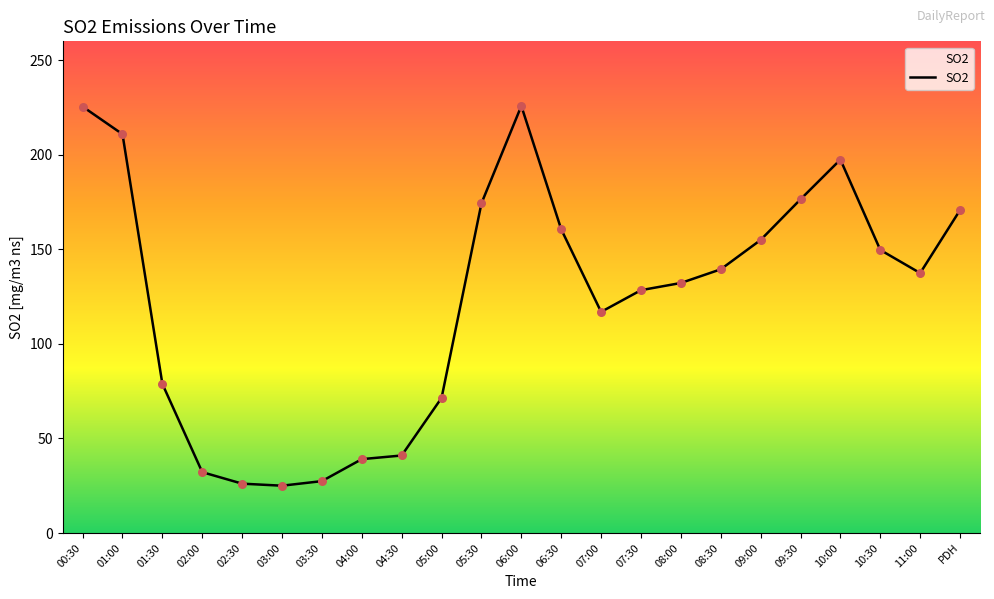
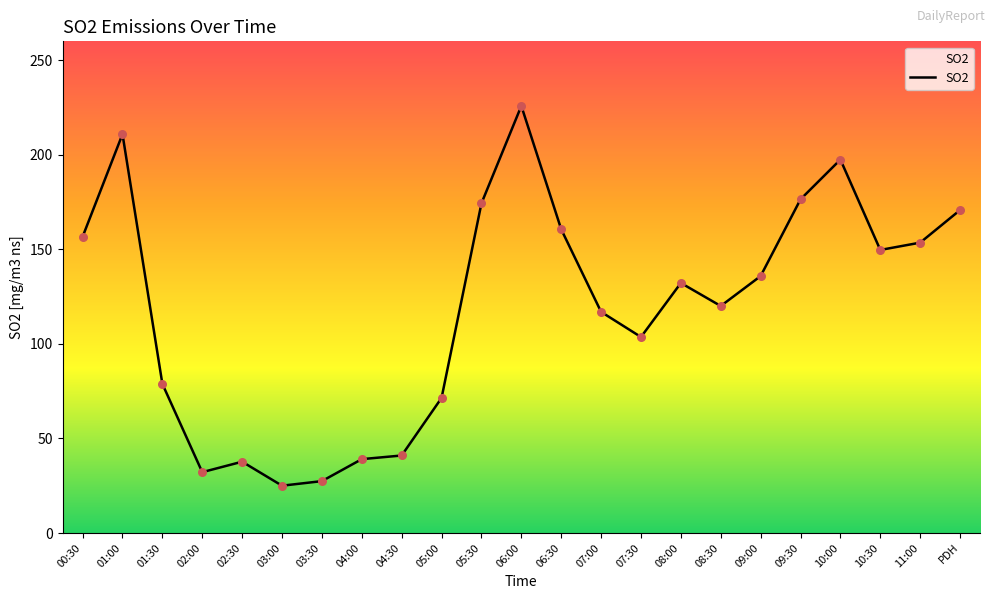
  {
-   "00:30": 225,
+   "00:30": 157,
    "01:00": 211,
    "01:30": 79,
    "02:00": 32,
-   "02:30": 26,
+   "02:30": 38,
    "03:00": 25,
    "03:30": 27,
    "04:00": 39,
    "04:30": 41,
    "05:00": 71,
    "05:30": 174,
    "06:00": 226,
    "06:30": 161,
    "07:00": 117,
-   "07:30": 128,
+   "07:30": 104,
    "08:00": 132,
-   "08:30": 139,
-   "09:00": 155,
+   "08:30": 120,
+   "09:00": 136,
    "09:30": 176,
    "10:00": 197,
    "10:30": 150,
-   "11:00": 137,
+   "11:00": 154,
    "PDH": 171
  }
